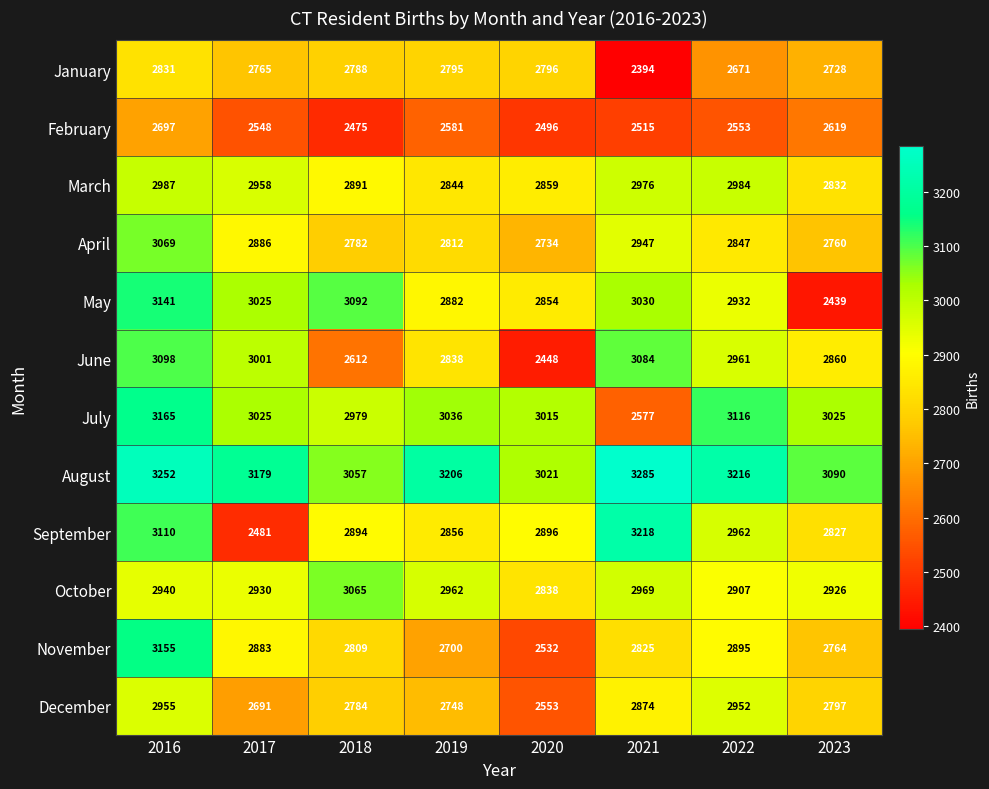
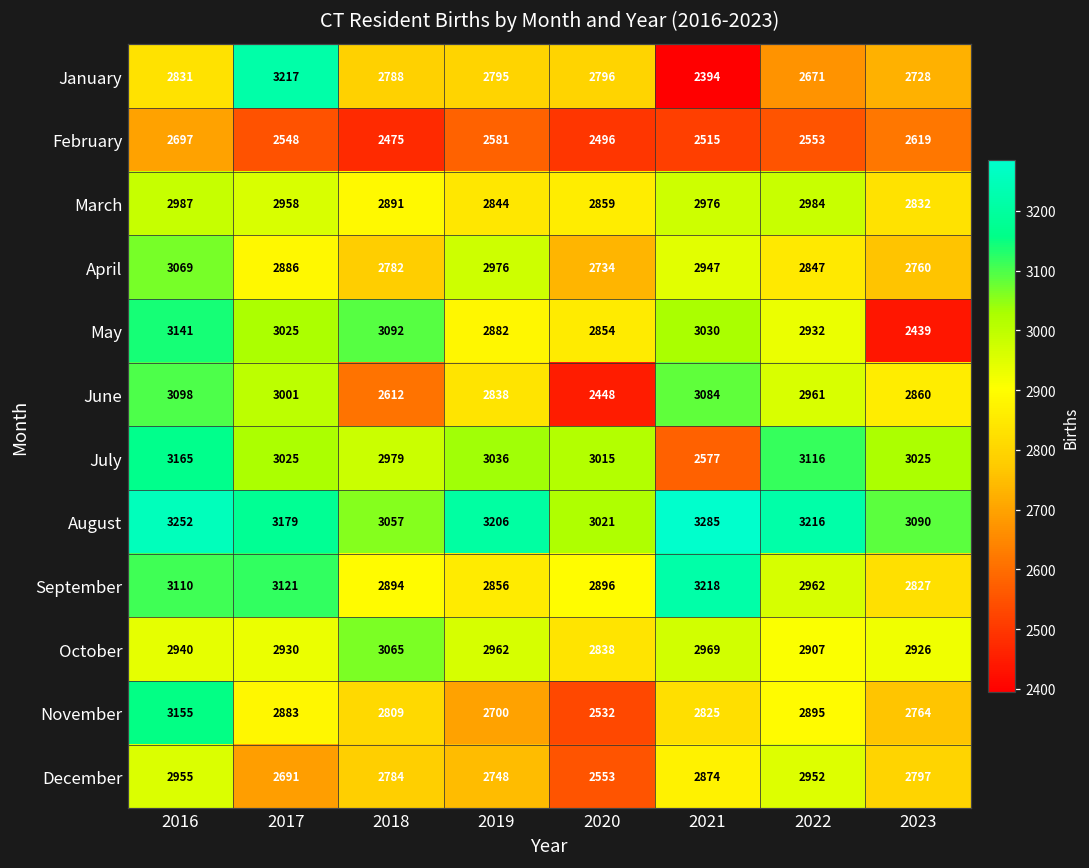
  {
    "January": {
      "2016": 2831,
-     "2017": 2765,
+     "2017": 3217,
      "2018": 2788,
      "2019": 2795,
      "2020": 2796,
      "2021": 2394,
      "2022": 2671,
      "2023": 2728
    },
    "February": {
      "2016": 2697,
      "2017": 2548,
      "2018": 2475,
      "2019": 2581,
      "2020": 2496,
      "2021": 2515,
      "2022": 2553,
      "2023": 2619
    },
    "March": {
      "2016": 2987,
      "2017": 2958,
      "2018": 2891,
      "2019": 2844,
      "2020": 2859,
      "2021": 2976,
      "2022": 2984,
      "2023": 2832
    },
    "April": {
      "2016": 3069,
      "2017": 2886,
      "2018": 2782,
-     "2019": 2812,
+     "2019": 2976,
      "2020": 2734,
      "2021": 2947,
      "2022": 2847,
      "2023": 2760
    },
    "May": {
      "2016": 3141,
      "2017": 3025,
      "2018": 3092,
      "2019": 2882,
      "2020": 2854,
      "2021": 3030,
      "2022": 2932,
      "2023": 2439
    },
    "June": {
      "2016": 3098,
      "2017": 3001,
      "2018": 2612,
      "2019": 2838,
      "2020": 2448,
      "2021": 3084,
      "2022": 2961,
      "2023": 2860
    },
    "July": {
      "2016": 3165,
      "2017": 3025,
      "2018": 2979,
      "2019": 3036,
      "2020": 3015,
      "2021": 2577,
      "2022": 3116,
      "2023": 3025
    },
    "August": {
      "2016": 3252,
      "2017": 3179,
      "2018": 3057,
      "2019": 3206,
      "2020": 3021,
      "2021": 3285,
      "2022": 3216,
      "2023": 3090
    },
    "September": {
      "2016": 3110,
-     "2017": 2481,
+     "2017": 3121,
      "2018": 2894,
      "2019": 2856,
      "2020": 2896,
      "2021": 3218,
      "2022": 2962,
      "2023": 2827
    },
    "October": {
      "2016": 2940,
      "2017": 2930,
      "2018": 3065,
      "2019": 2962,
      "2020": 2838,
      "2021": 2969,
      "2022": 2907,
      "2023": 2926
    },
    "November": {
      "2016": 3155,
      "2017": 2883,
      "2018": 2809,
      "2019": 2700,
      "2020": 2532,
      "2021": 2825,
      "2022": 2895,
      "2023": 2764
    },
    "December": {
      "2016": 2955,
      "2017": 2691,
      "2018": 2784,
      "2019": 2748,
      "2020": 2553,
      "2021": 2874,
      "2022": 2952,
      "2023": 2797
    }
  }
